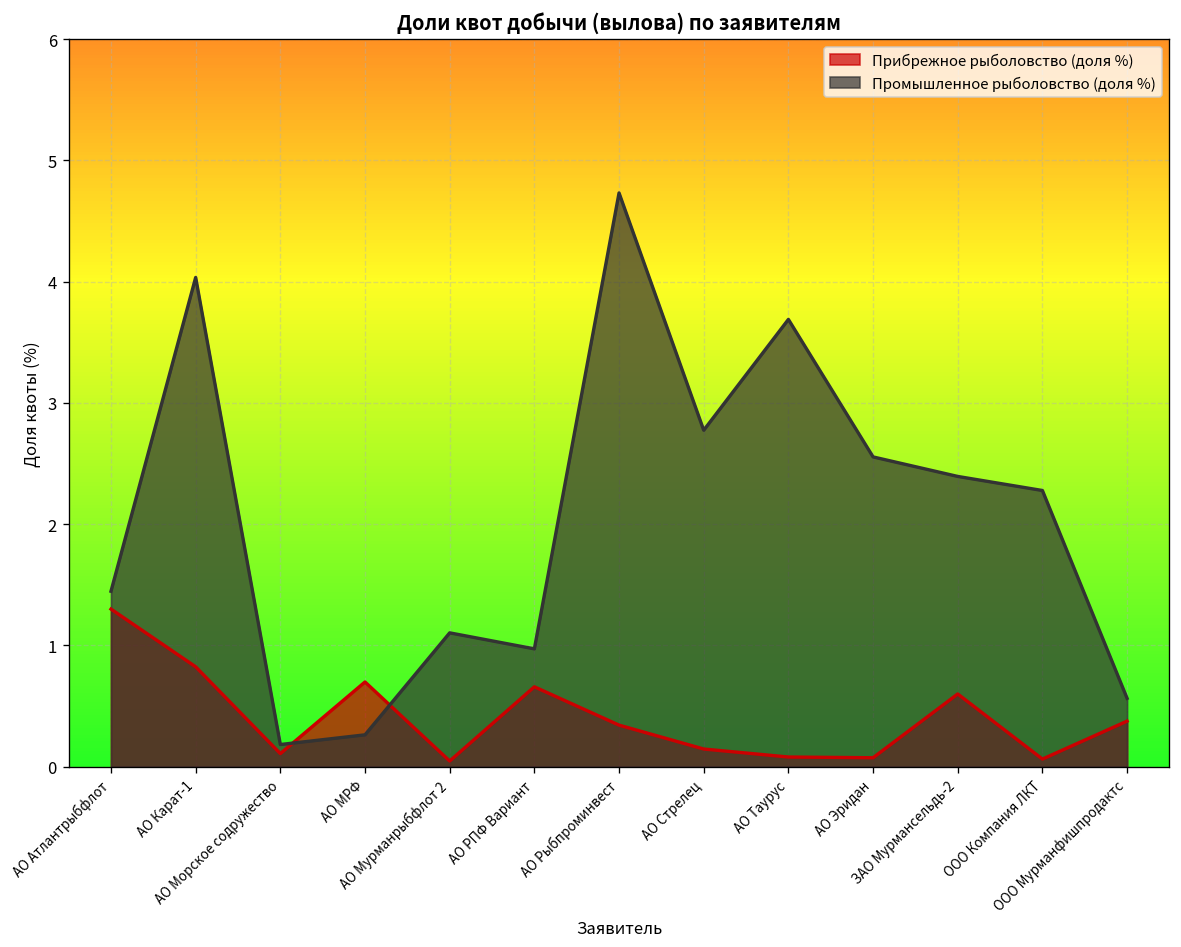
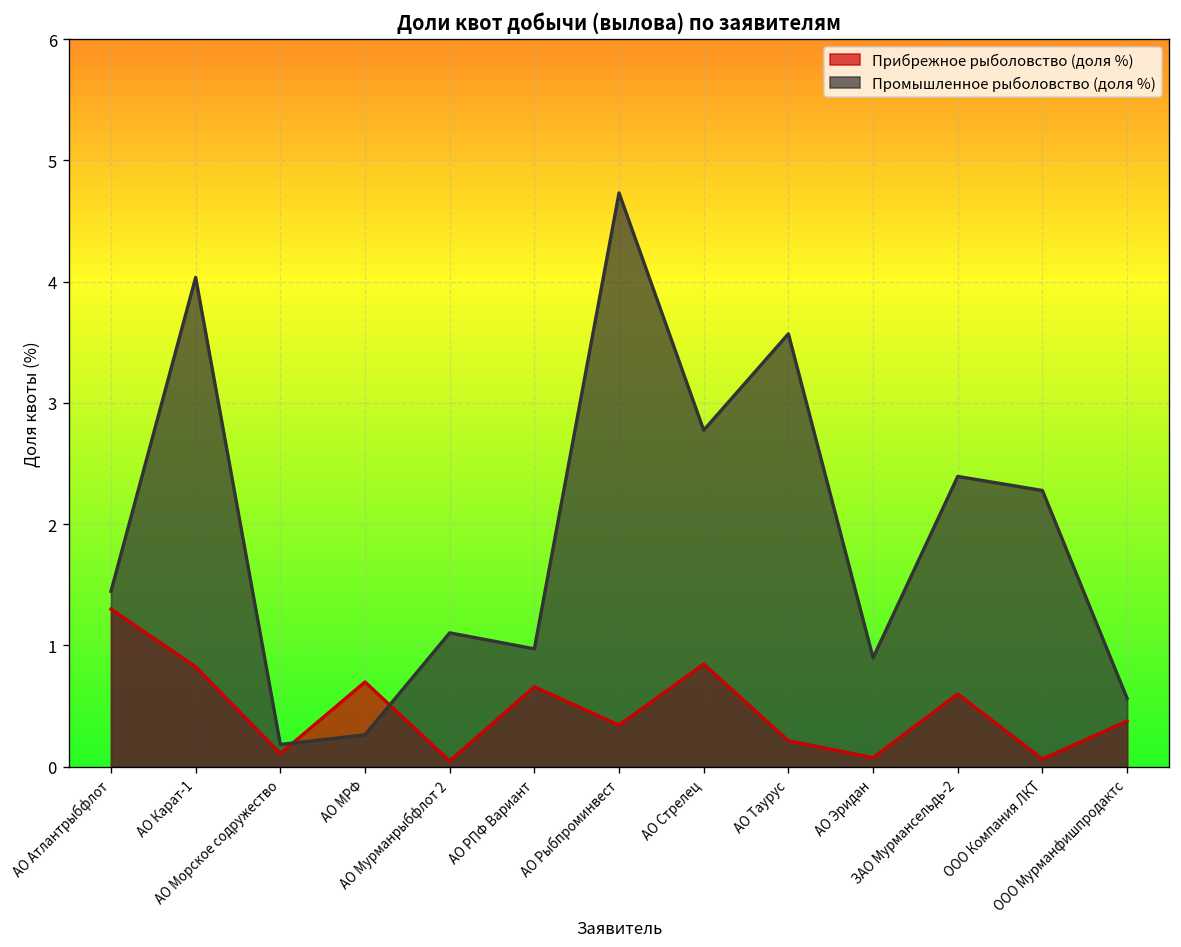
  {
    "Прибрежное рыболовство (доля %)": {
      "АО Атлантрыбфлот": 1.30,
      "АО Карат-1": 0.82,
      "АО Морское содружество": 0.11,
      "АО МРФ": 0.70,
      "АО Мурманрыбфлот 2": 0.05,
      "АО РПФ Вариант": 0.66,
      "АО Рыбпроминвест": 0.34,
-     "АО Стрелец": 0.15,
-     "АО Таурус": 0.08,
+     "АО Стрелец": 0.85,
+     "АО Таурус": 0.21,
      "АО Эридан": 0.07,
      "ЗАО Мурмансельдь-2": 0.60,
      "ООО Компания ЛКТ": 0.06,
      "ООО Мурманфишпродактс": 0.38
    },
    "Промышленное рыболовство (доля %)": {
      "АО Атлантрыбфлот": 1.45,
      "АО Карат-1": 4.04,
      "АО Морское содружество": 0.18,
      "АО МРФ": 0.26,
      "АО Мурманрыбфлот 2": 1.10,
      "АО РПФ Вариант": 0.97,
      "АО Рыбпроминвест": 4.73,
      "АО Стрелец": 2.78,
-     "АО Таурус": 3.69,
-     "АО Эридан": 2.56,
+     "АО Таурус": 3.57,
+     "АО Эридан": 0.90,
      "ЗАО Мурмансельдь-2": 2.39,
      "ООО Компания ЛКТ": 2.28,
      "ООО Мурманфишпродактс": 0.56
    }
  }
